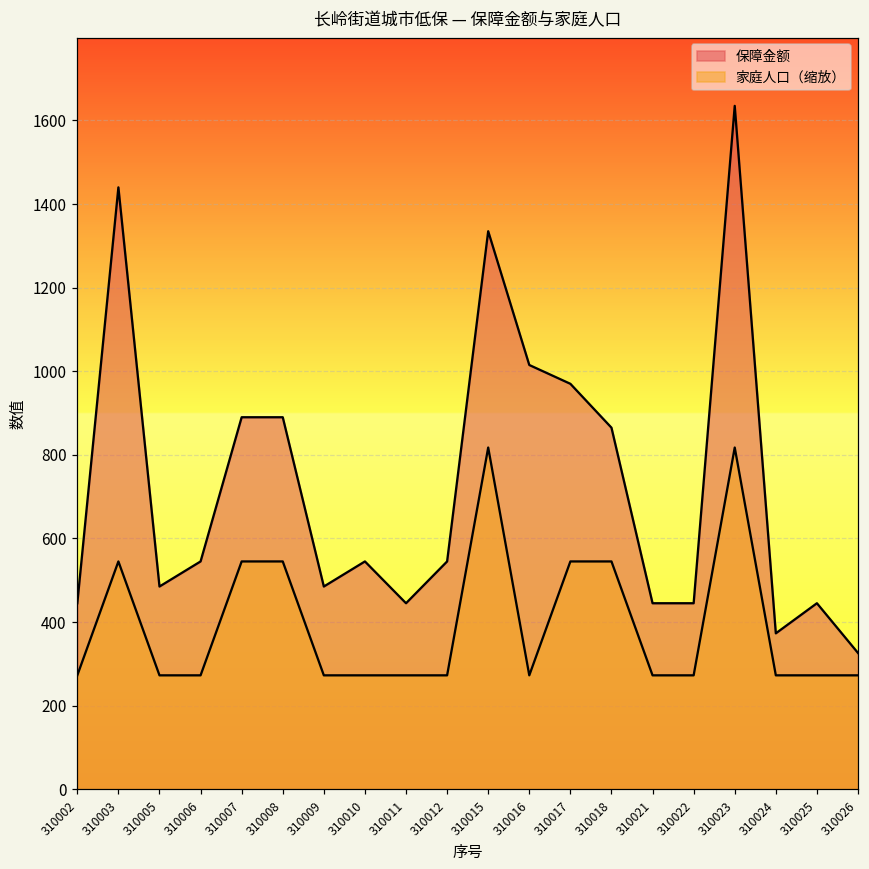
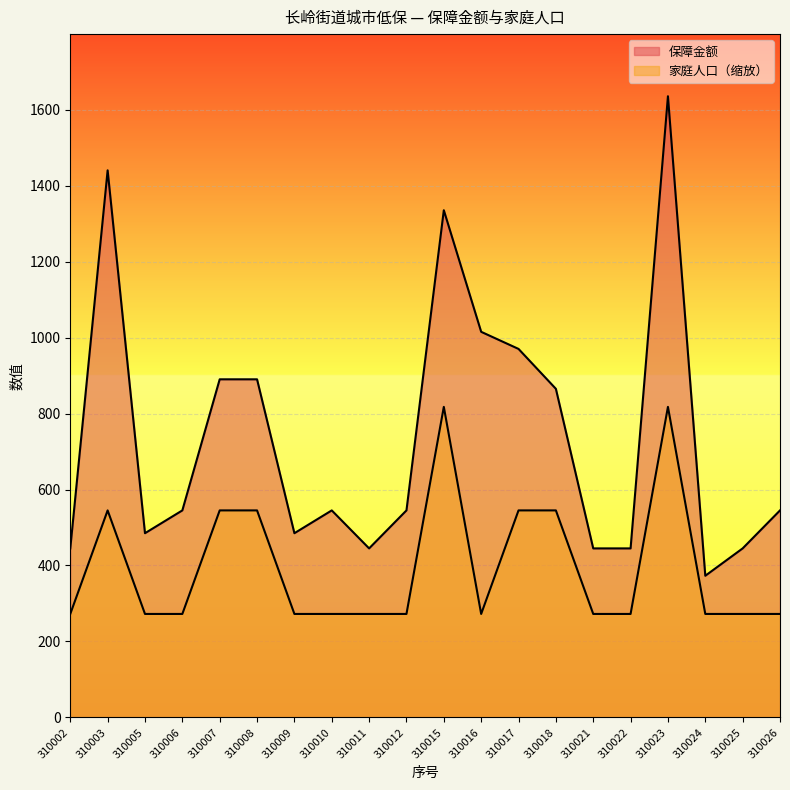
  {
    "保障金额": {
      "310002": 450,
      "310003": 1440,
      "310005": 490,
      "310006": 550,
      "310007": 890,
      "310008": 890,
      "310009": 490,
      "310010": 550,
      "310011": 450,
      "310012": 550,
      "310015": 1340,
      "310016": 1020,
      "310017": 970,
      "310018": 870,
      "310021": 450,
      "310022": 450,
      "310023": 1640,
      "310024": 370,
      "310025": 450,
-     "310026": 330
+     "310026": 550
    },
    "家庭人口（缩放）": {
      "310002": 270,
      "310003": 550,
      "310005": 270,
      "310006": 270,
      "310007": 550,
      "310008": 550,
      "310009": 270,
      "310010": 270,
      "310011": 270,
      "310012": 270,
      "310015": 820,
      "310016": 270,
      "310017": 550,
      "310018": 550,
      "310021": 270,
      "310022": 270,
      "310023": 820,
      "310024": 270,
      "310025": 270,
      "310026": 270
    }
  }
